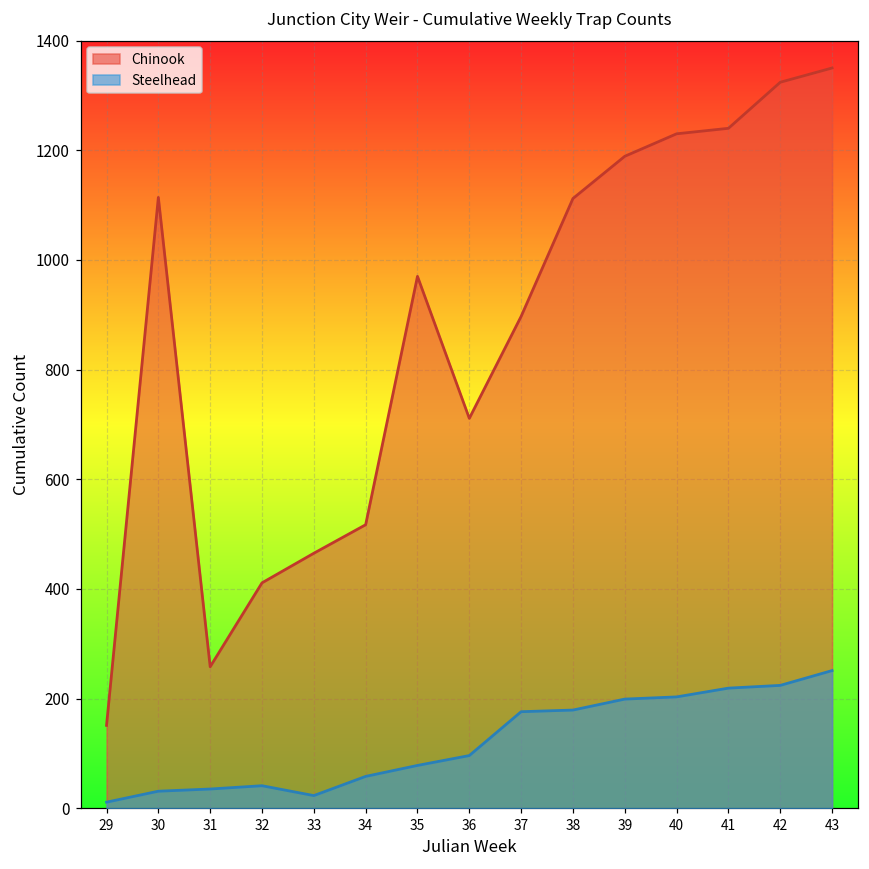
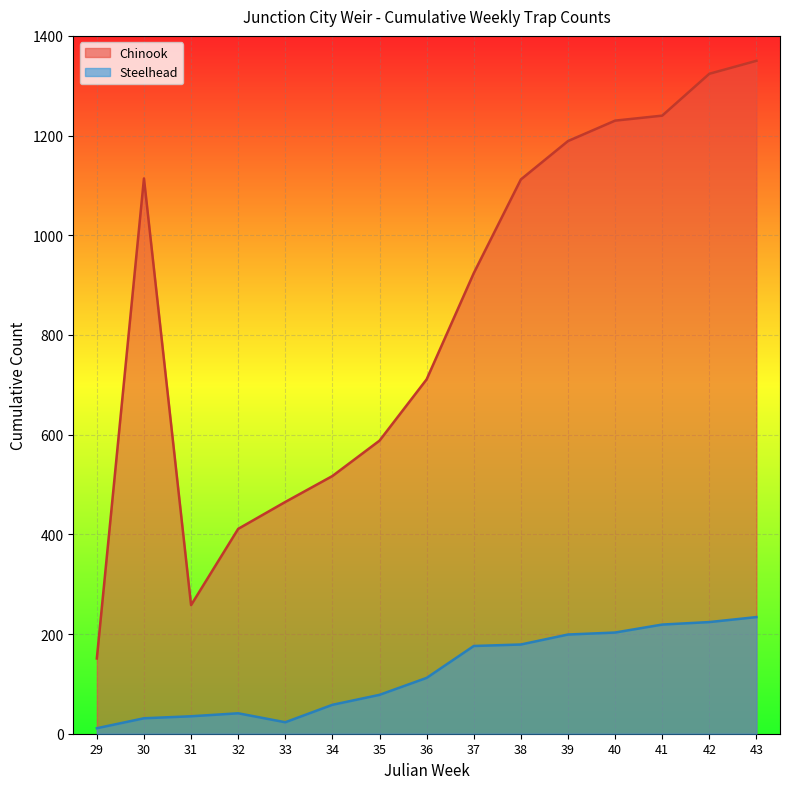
  {
    "Chinook": {
      "29": 150,
      "30": 1110,
      "31": 260,
      "32": 410,
      "33": 470,
      "34": 520,
-     "35": 970,
+     "35": 590,
      "36": 710,
-     "37": 900,
+     "37": 920,
      "38": 1110,
      "39": 1190,
      "40": 1230,
      "41": 1240,
      "42": 1320,
      "43": 1350
    },
    "Steelhead": {
      "29": 10,
      "30": 30,
      "31": 40,
      "32": 40,
      "33": 20,
      "34": 60,
      "35": 80,
-     "36": 100,
+     "36": 110,
      "37": 180,
      "38": 180,
      "39": 200,
      "40": 200,
      "41": 220,
      "42": 220,
-     "43": 250
+     "43": 230
    }
  }
